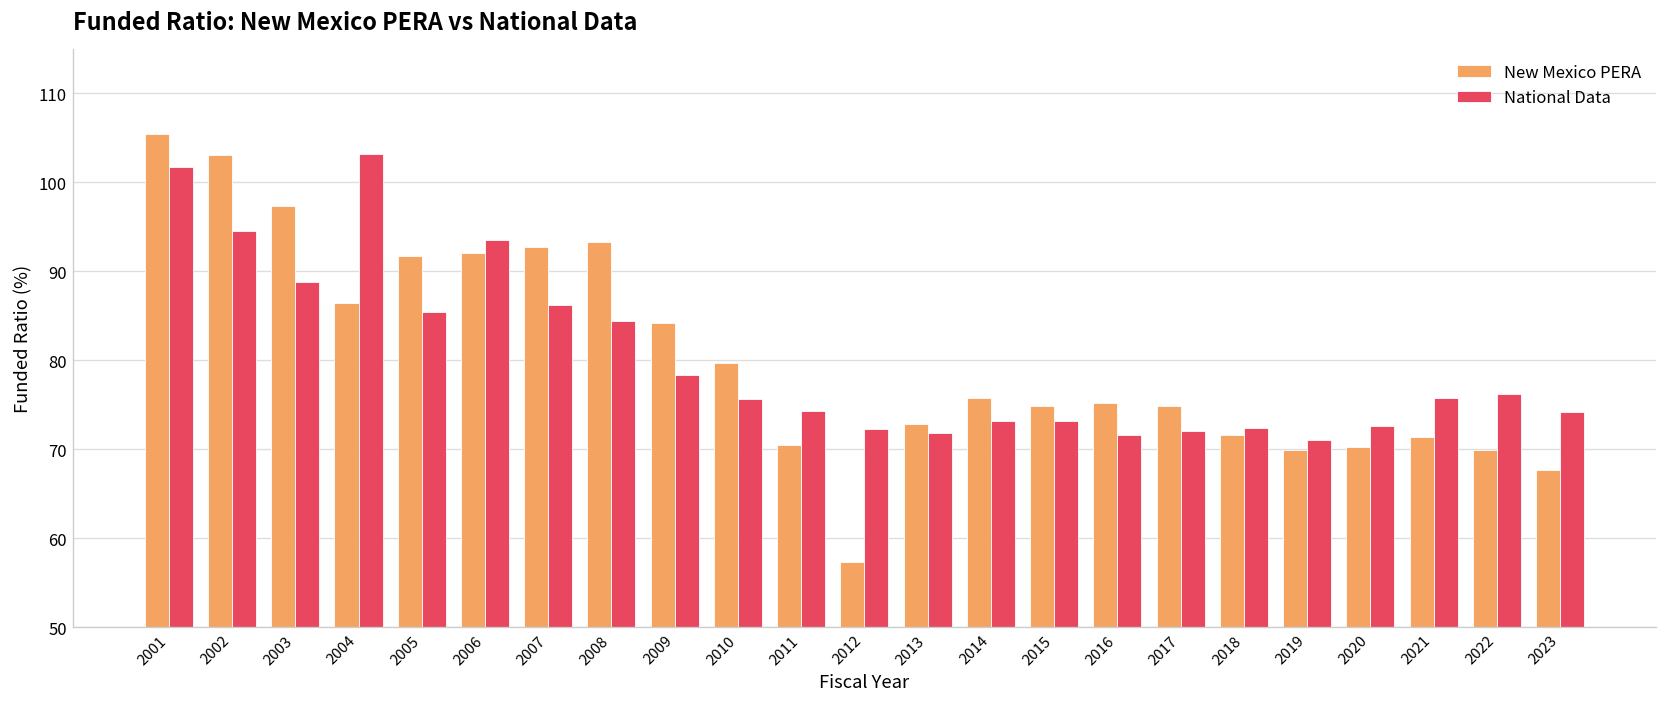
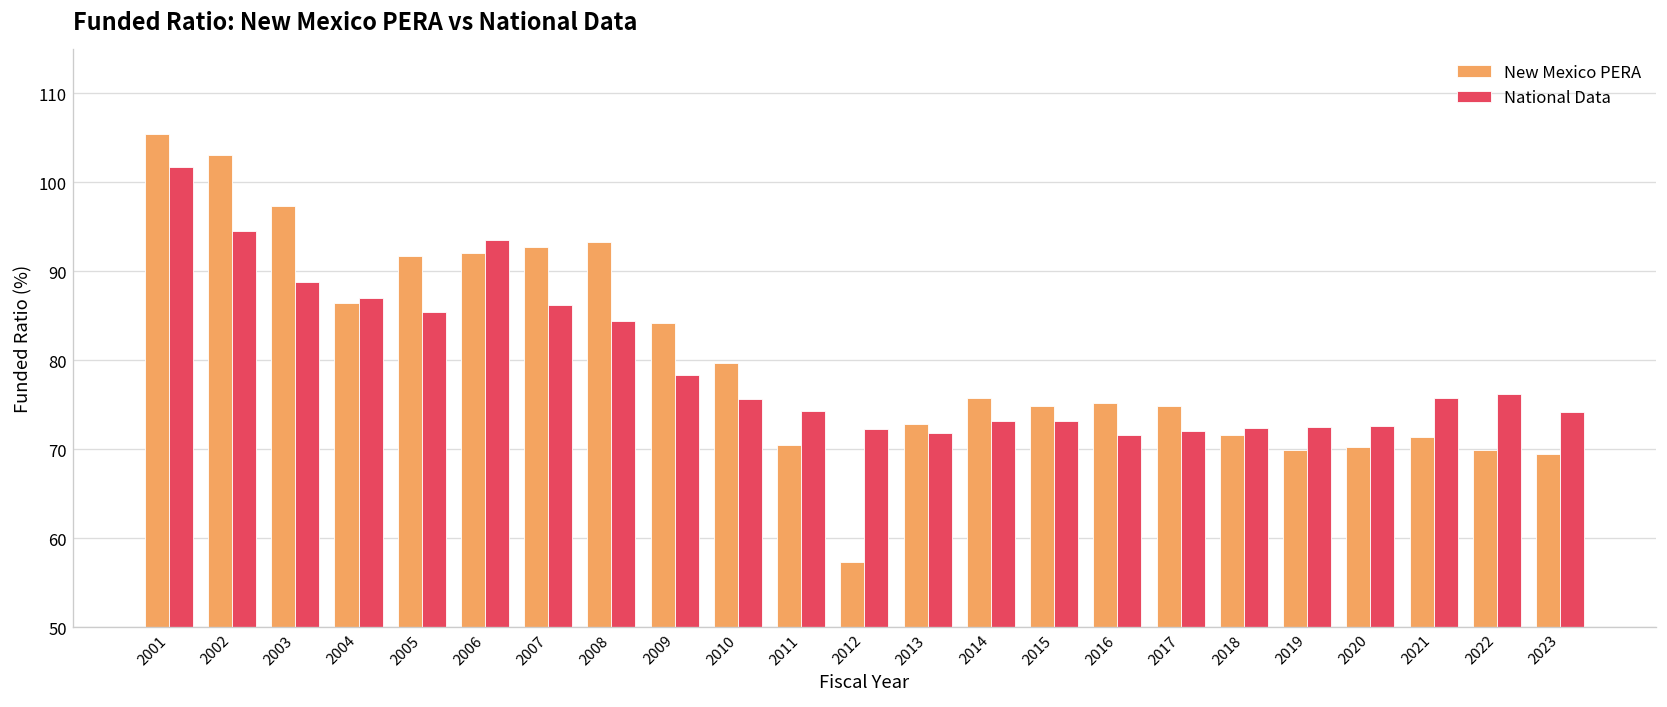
  {
    "New Mexico PERA": {
      "2001": 105,
      "2002": 103,
      "2003": 97,
      "2004": 87,
      "2005": 92,
      "2006": 92,
      "2007": 93,
      "2008": 93,
      "2009": 84,
      "2010": 80,
      "2011": 71,
      "2012": 57,
      "2013": 73,
      "2014": 76,
      "2015": 75,
      "2016": 75,
      "2017": 75,
      "2018": 72,
      "2019": 70,
      "2020": 70,
      "2021": 71,
      "2022": 70,
-     "2023": 68
+     "2023": 69
    },
    "National Data": {
      "2001": 102,
      "2002": 95,
      "2003": 89,
-     "2004": 103,
+     "2004": 87,
      "2005": 85,
      "2006": 94,
      "2007": 86,
      "2008": 84,
      "2009": 78,
      "2010": 76,
      "2011": 74,
      "2012": 72,
      "2013": 72,
      "2014": 73,
      "2015": 73,
      "2016": 72,
      "2017": 72,
      "2018": 72,
-     "2019": 71,
+     "2019": 73,
      "2020": 73,
      "2021": 76,
      "2022": 76,
      "2023": 74
    }
  }
